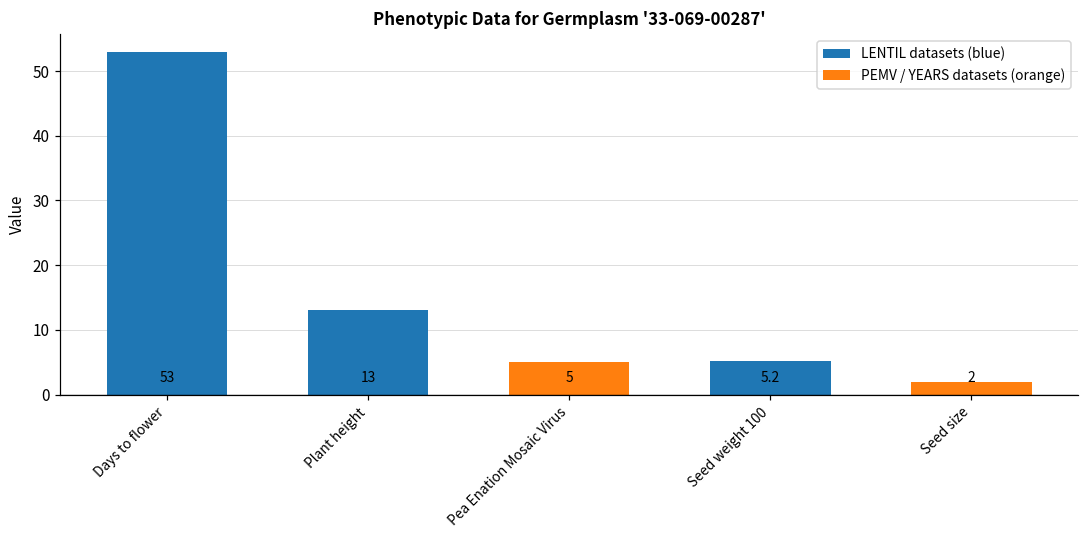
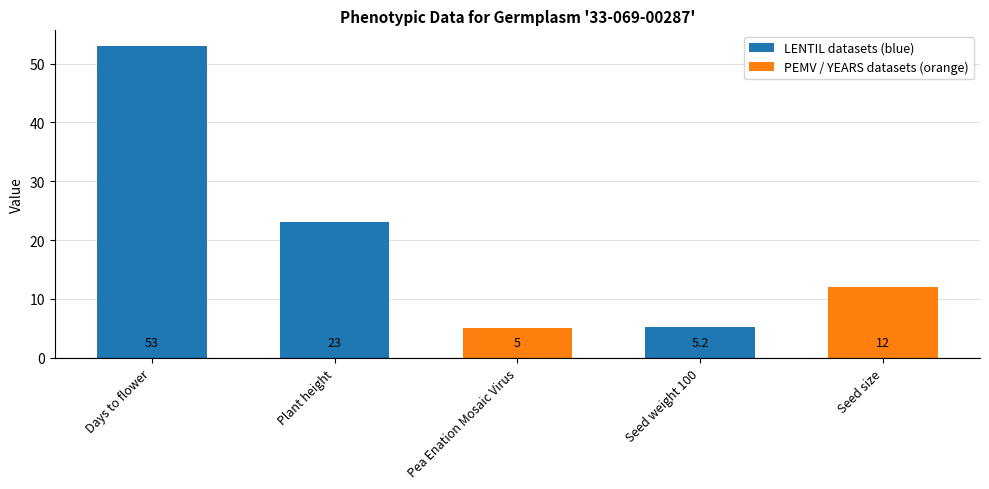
  {
    "Days to flower": 53,
-   "Plant height": 13,
+   "Plant height": 23,
    "Pea Enation Mosaic Virus": 5,
    "Seed weight 100": 5.2,
-   "Seed size": 2
+   "Seed size": 12
  }
